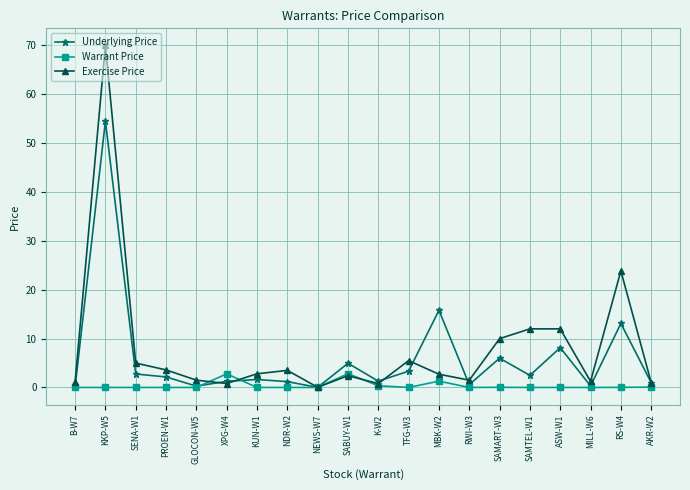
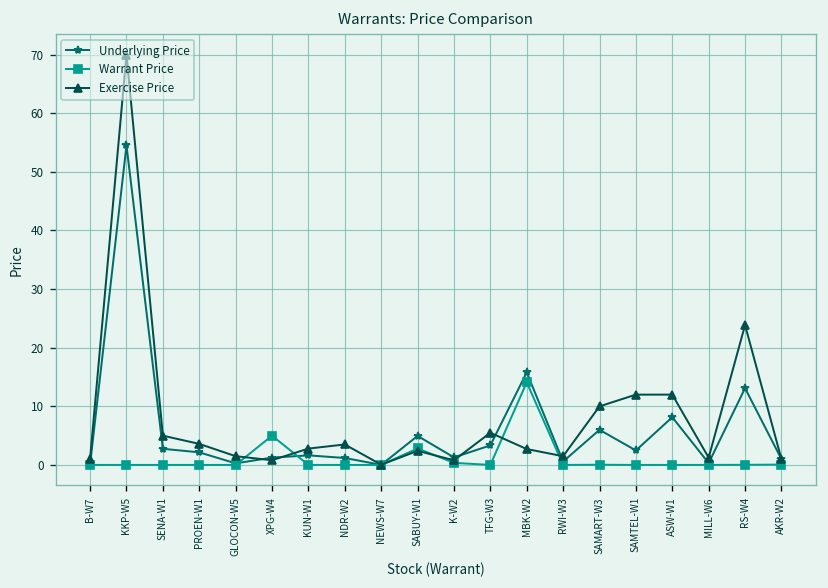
  {
    "Warrant Price": {
      "KKP-W5": 0,
      "SENA-W1": 0,
      "PROEN-W1": 0,
-     "XPG-W4": 3,
+     "XPG-W4": 5,
      "KUN-W1": 0,
      "NDR-W2": 0,
      "TFG-W3": 0,
-     "MBK-W2": 1,
+     "MBK-W2": 14,
      "RWI-W3": 0,
      "SAMART-W3": 0,
      "SAMTEL-W1": 0,
      "ASW-W1": 0,
      "RS-W4": 0,
      "AKR-W2": 0
    }
  }
